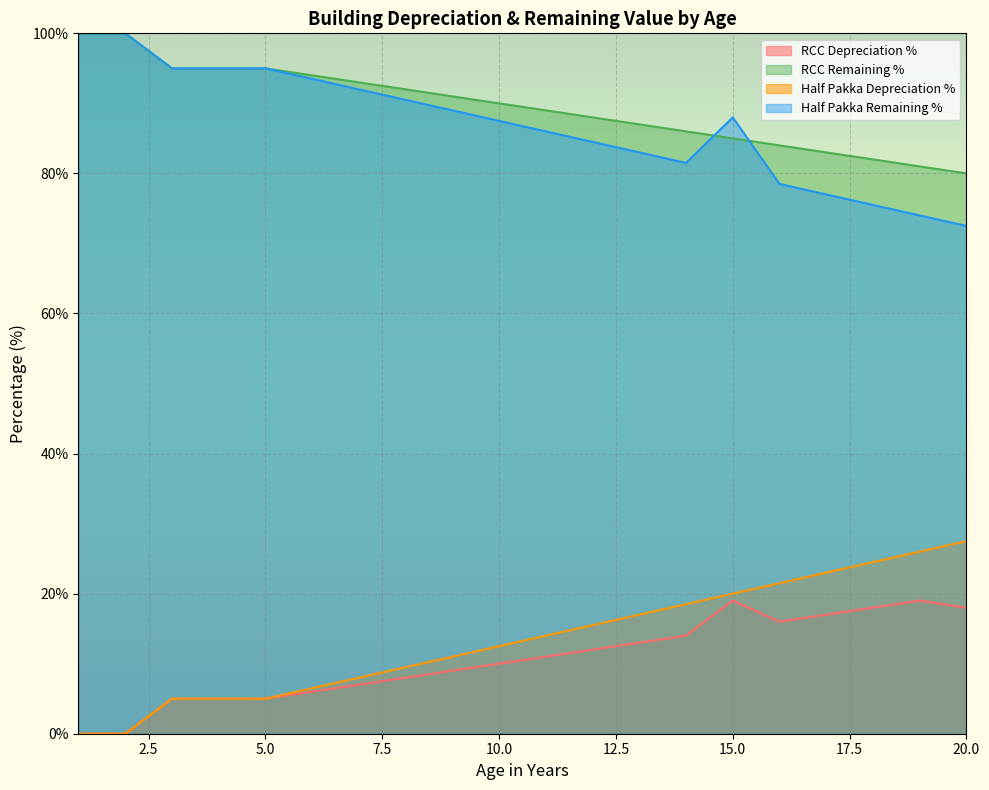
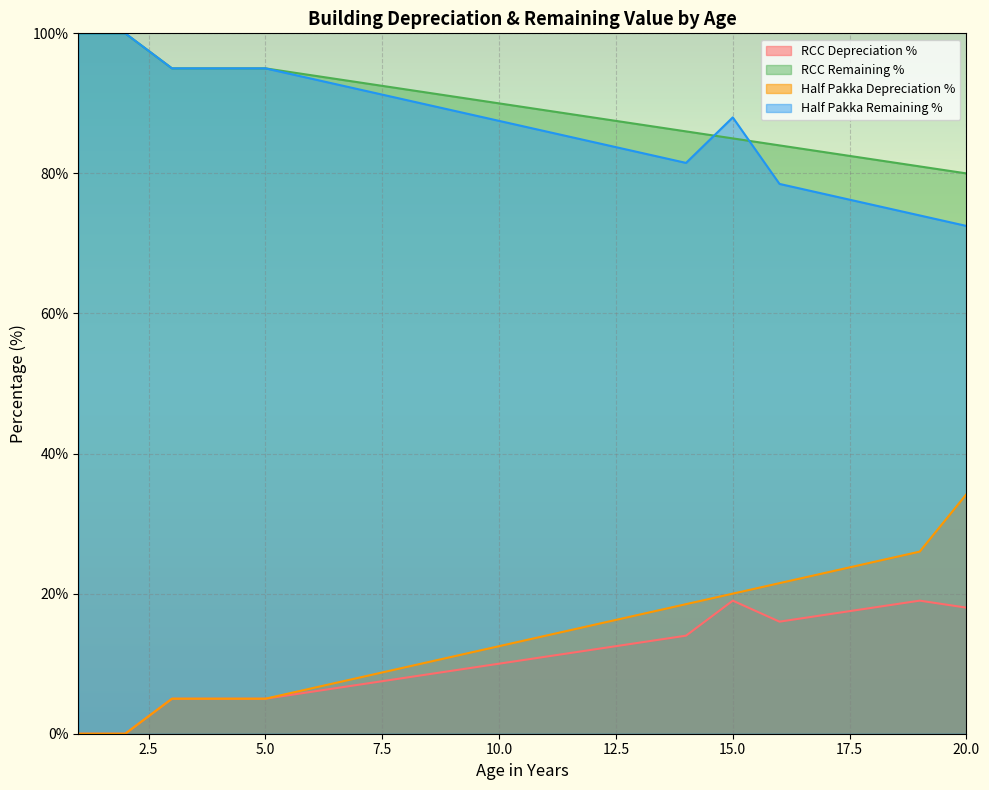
  {
    "RCC Depreciation %": {
      "10.0": "10%",
      "15.0": "19%",
      "20.0": "18%"
    },
    "RCC Remaining %": {
      "10.0": "90%",
      "15.0": "85%",
      "20.0": "80%"
    },
    "Half Pakka Depreciation %": {
      "10.0": "13%",
      "15.0": "20%",
-     "20.0": "28%"
+     "20.0": "34%"
    },
    "Half Pakka Remaining %": {
      "10.0": "88%",
      "15.0": "88%",
      "20.0": "73%"
    }
  }
